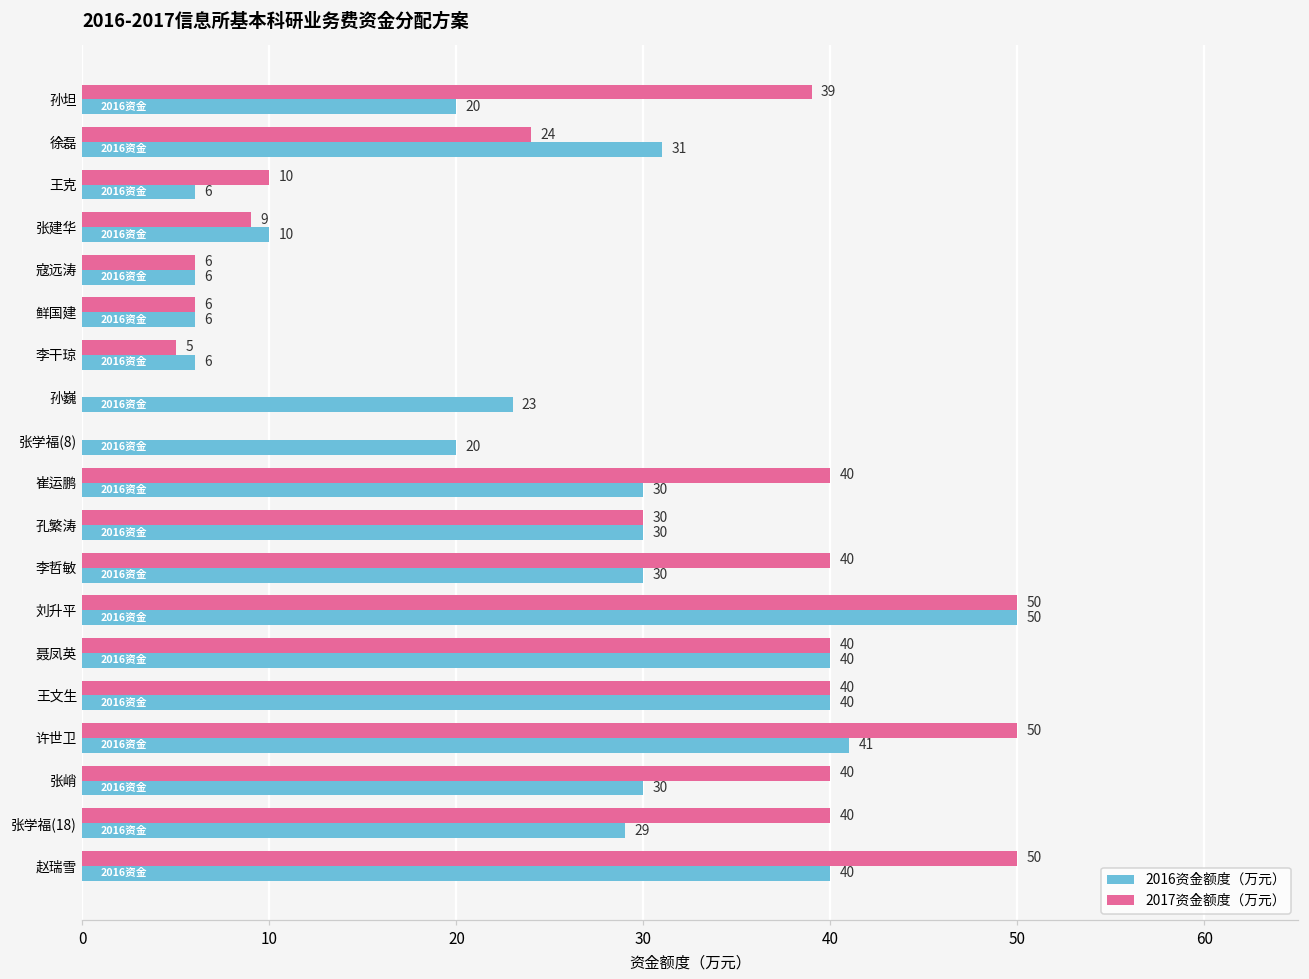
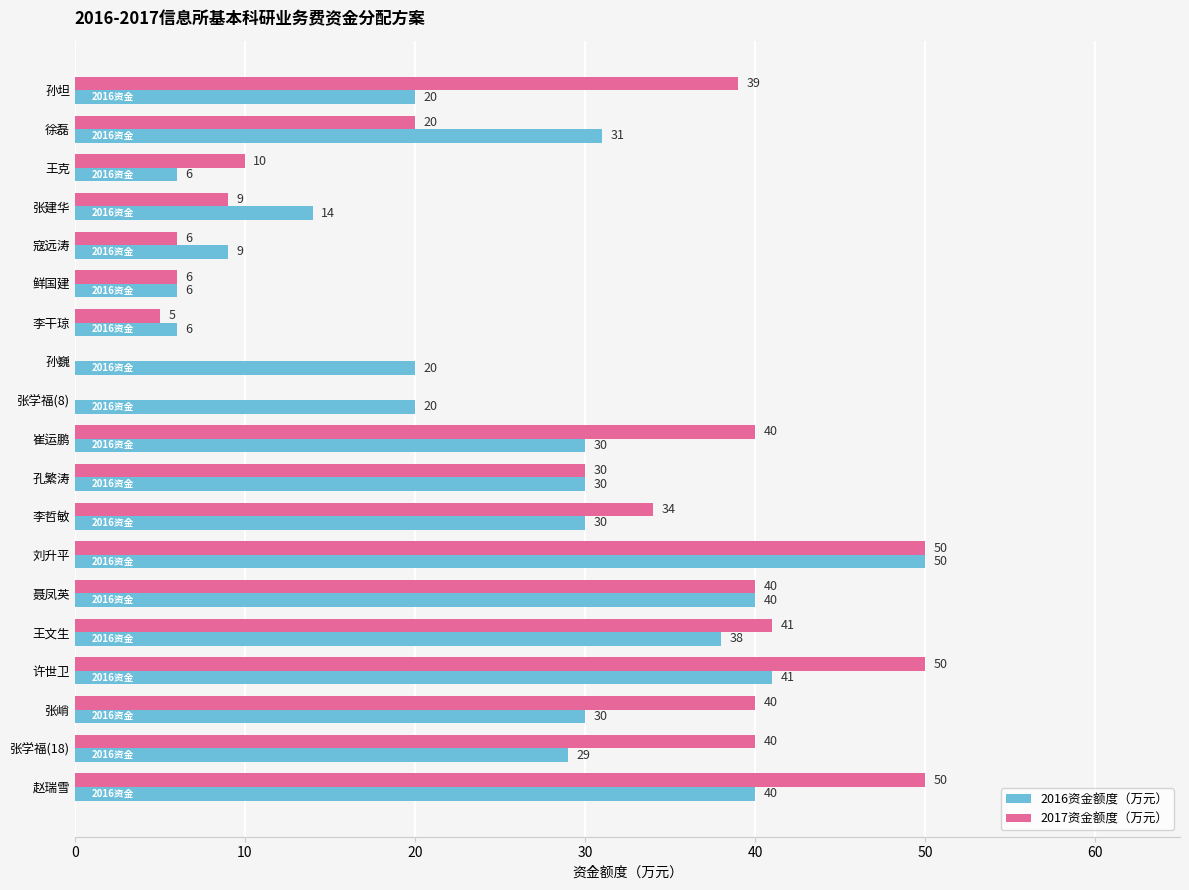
  {
    "2016资金额度（万元）": {
      "孙坦": 20,
      "徐磊": 31,
      "王克": 6,
-     "张建华": 10,
-     "寇远涛": 6,
+     "张建华": 14,
+     "寇远涛": 9,
      "鲜国建": 6,
      "李干琼": 6,
-     "孙巍": 23,
+     "孙巍": 20,
      "张学福(8)": 20,
      "崔运鹏": 30,
      "孔繁涛": 30,
      "李哲敏": 30,
      "刘升平": 50,
      "聂凤英": 40,
-     "王文生": 40,
+     "王文生": 38,
      "许世卫": 41,
      "张峭": 30,
      "张学福(18)": 29,
      "赵瑞雪": 40
    },
    "2017资金额度（万元）": {
      "孙坦": 39,
-     "徐磊": 24,
+     "徐磊": 20,
      "王克": 10,
      "张建华": 9,
      "寇远涛": 6,
      "鲜国建": 6,
      "李干琼": 5,
      "崔运鹏": 40,
      "孔繁涛": 30,
-     "李哲敏": 40,
+     "李哲敏": 34,
      "刘升平": 50,
      "聂凤英": 40,
-     "王文生": 40,
+     "王文生": 41,
      "许世卫": 50,
      "张峭": 40,
      "张学福(18)": 40,
      "赵瑞雪": 50
    }
  }
